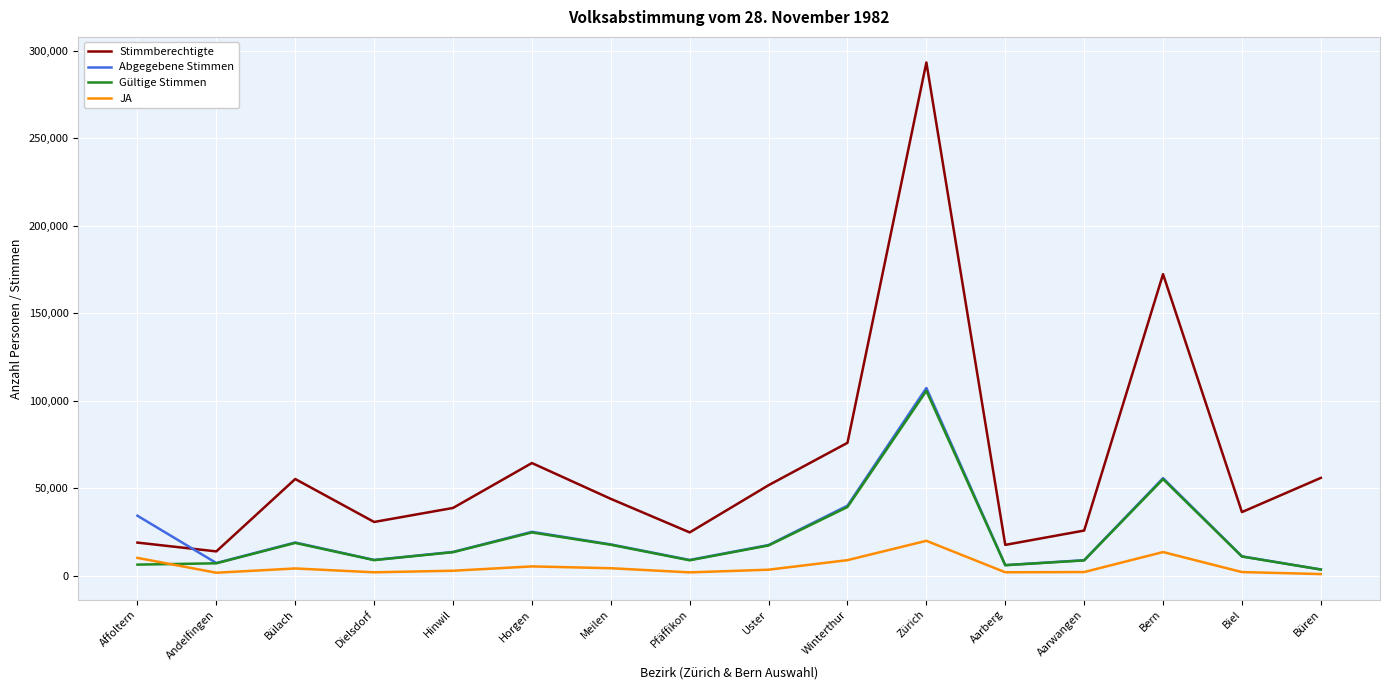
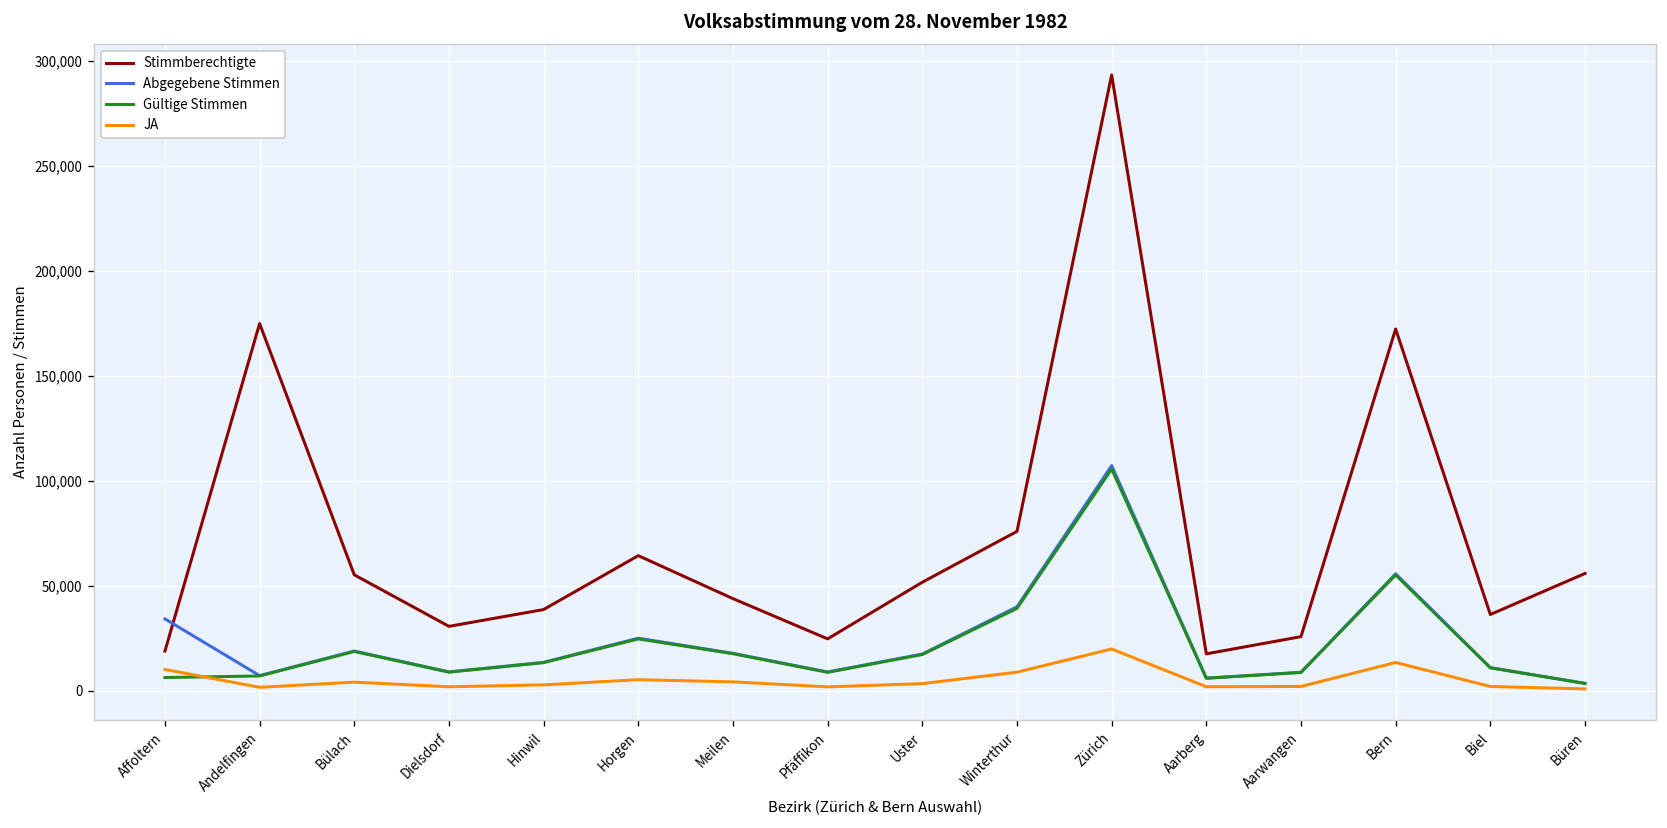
  {
    "Stimmberechtigte": {
      "Affoltern": "19,000",
-     "Andelfingen": "14,000",
+     "Andelfingen": "175,000",
      "Bülach": "55,000",
      "Dielsdorf": "31,000",
      "Hinwil": "39,000",
      "Horgen": "64,000",
      "Meilen": "44,000",
      "Pfäffikon": "25,000",
      "Uster": "52,000",
      "Winterthur": "76,000",
      "Zürich": "293,000",
      "Aarberg": "18,000",
      "Aarwangen": "26,000",
      "Bern": "172,000",
      "Biel": "36,000",
      "Büren": "56,000"
    },
    "Abgegebene Stimmen": {
      "Affoltern": "34,000",
      "Zürich": "107,000"
    },
    "Gültige Stimmen": {
      "Affoltern": "6,000",
      "Zürich": "106,000"
    },
    "JA": {
      "Affoltern": "10,000",
      "Andelfingen": "2,000",
      "Bülach": "4,000",
      "Dielsdorf": "2,000",
      "Hinwil": "3,000",
      "Horgen": "5,000",
      "Meilen": "4,000",
      "Pfäffikon": "2,000",
      "Uster": "3,000",
      "Winterthur": "9,000",
      "Zürich": "20,000",
      "Aarberg": "2,000",
      "Aarwangen": "2,000",
      "Bern": "14,000",
      "Biel": "2,000",
      "Büren": "1,000"
    }
  }
